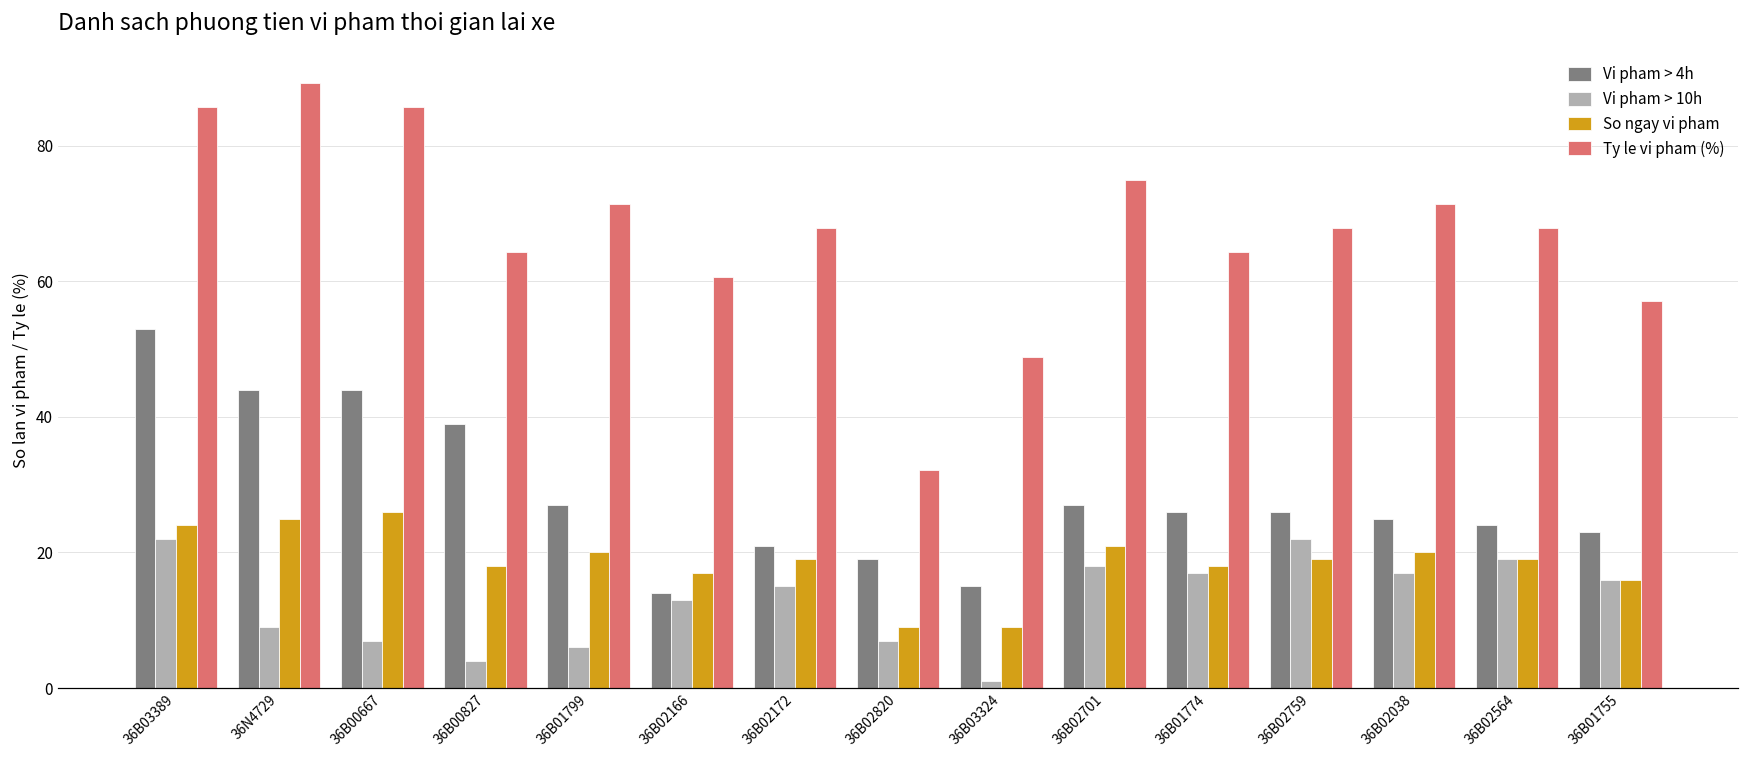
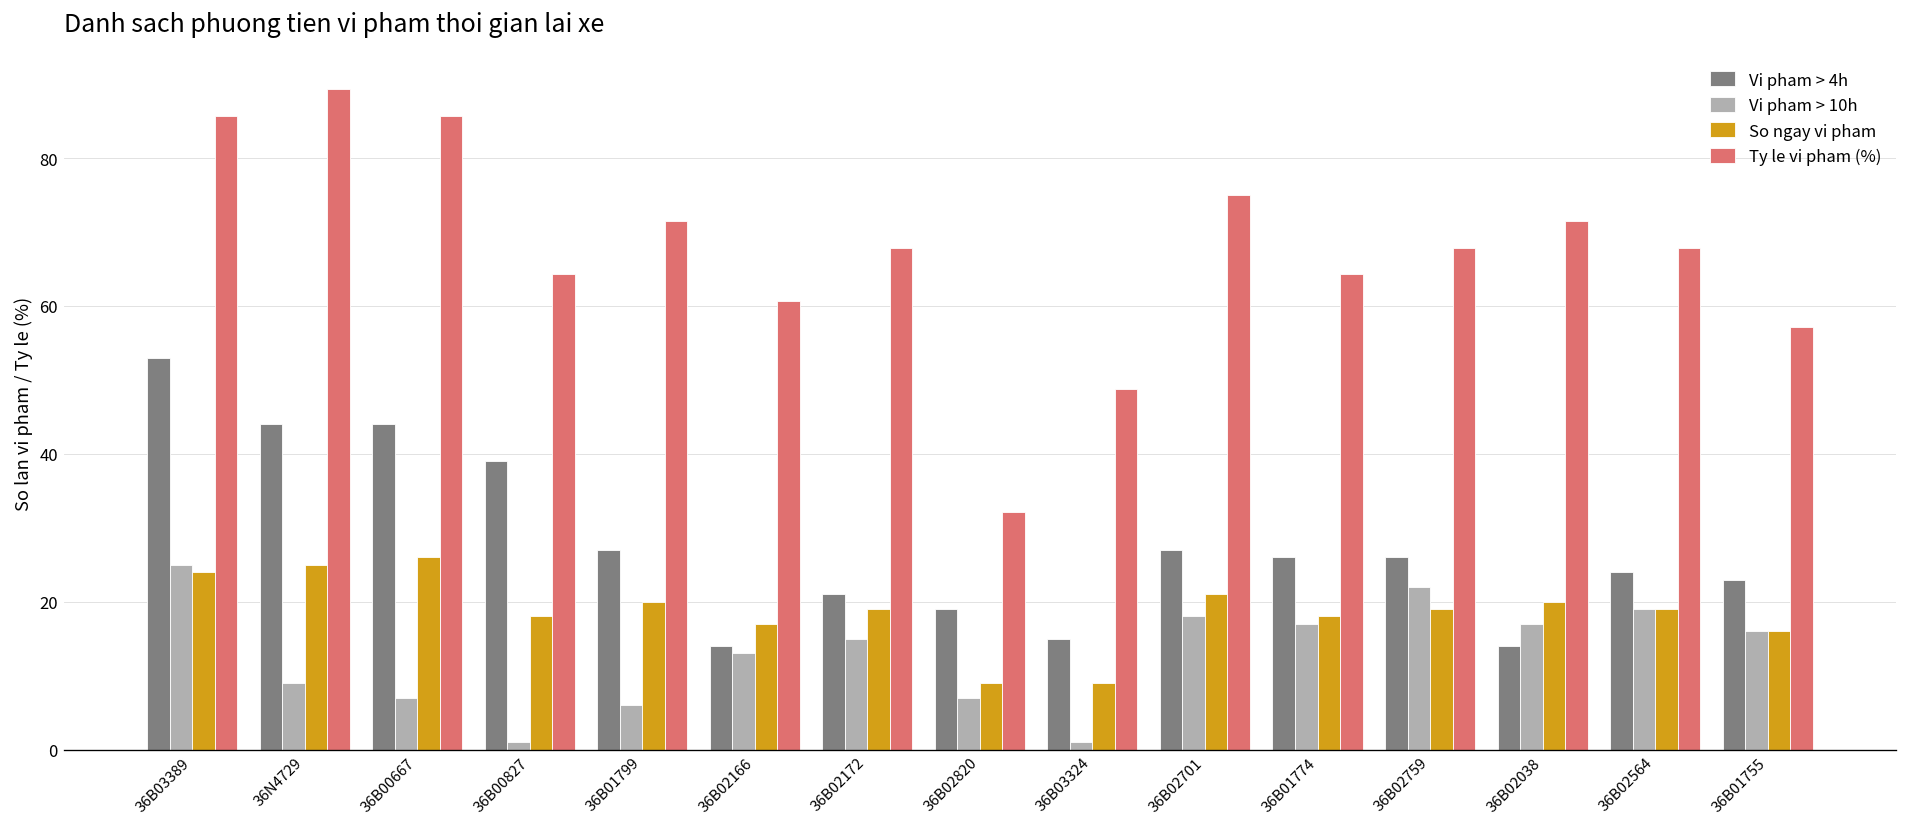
  {
    "Vi pham > 4h": {
      "36B03389": 53,
      "36N4729": 44,
      "36B00667": 44,
      "36B00827": 39,
      "36B01799": 27,
      "36B02166": 14,
      "36B02172": 21,
      "36B02820": 19,
      "36B03324": 15,
      "36B02701": 27,
      "36B01774": 26,
      "36B02759": 26,
-     "36B02038": 25,
+     "36B02038": 14,
      "36B02564": 24,
      "36B01755": 23
    },
    "Vi pham > 10h": {
-     "36B03389": 22,
+     "36B03389": 25,
      "36N4729": 9,
      "36B00667": 7,
-     "36B00827": 4,
+     "36B00827": 1,
      "36B01799": 6,
      "36B02166": 13,
      "36B02172": 15,
      "36B02820": 7,
      "36B03324": 1,
      "36B02701": 18,
      "36B01774": 17,
      "36B02759": 22,
      "36B02038": 17,
      "36B02564": 19,
      "36B01755": 16
    },
    "So ngay vi pham": {
      "36B03389": 24,
      "36N4729": 25,
      "36B00667": 26,
      "36B00827": 18,
      "36B01799": 20,
      "36B02166": 17,
      "36B02172": 19,
      "36B02820": 9,
      "36B03324": 9,
      "36B02701": 21,
      "36B01774": 18,
      "36B02759": 19,
      "36B02038": 20,
      "36B02564": 19,
      "36B01755": 16
    },
    "Ty le vi pham (%)": {
      "36B03389": 86,
      "36N4729": 89,
      "36B00667": 86,
      "36B00827": 64,
      "36B01799": 71,
      "36B02166": 61,
      "36B02172": 68,
      "36B02820": 32,
      "36B03324": 49,
      "36B02701": 75,
      "36B01774": 64,
      "36B02759": 68,
      "36B02038": 71,
      "36B02564": 68,
      "36B01755": 57
    }
  }
